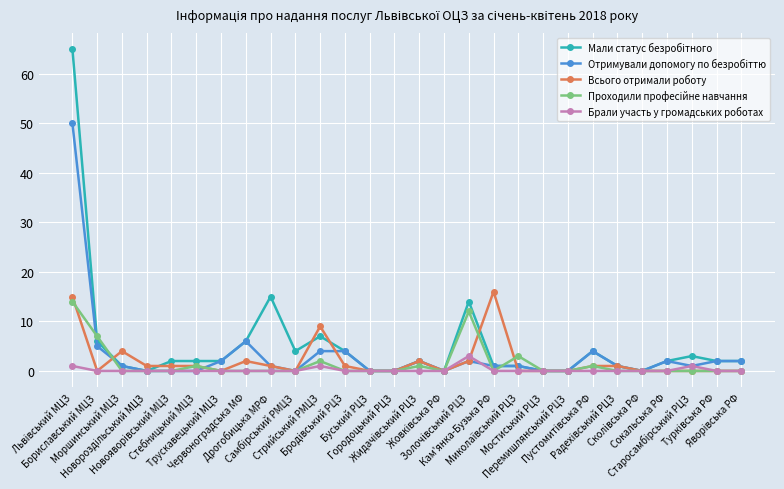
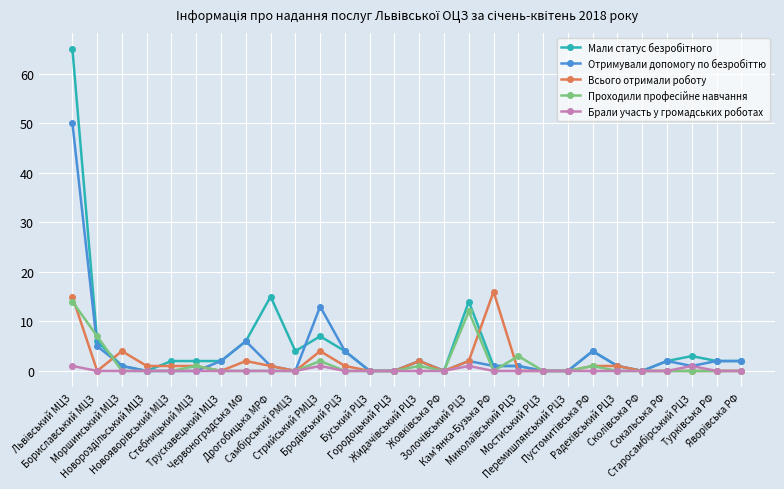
  {
    "Мали статус безробітного": {
      "Львівський МЦЗ": 65,
      "Бориславський МЦЗ": 6,
      "Новояворівський МЦЗ": 2,
      "Стебницький МЦЗ": 2,
      "Дрогобицька МРФ": 15,
      "Самбірський РМЦЗ": 4,
      "Стрийський РМЦЗ": 7,
      "Золочівський РЦЗ": 14,
      "Старосамбірський РЦЗ": 3
    },
    "Отримували допомогу по безробіттю": {
      "Львівський МЦЗ": 50,
      "Бориславський МЦЗ": 5,
-     "Стрийський РМЦЗ": 4
+     "Стрийський РМЦЗ": 13
    },
    "Всього отримали роботу": {
      "Львівський МЦЗ": 15,
      "Моршинський МЦЗ": 4,
      "Новороздільський МЦЗ": 1,
      "Новояворівський МЦЗ": 1,
      "Червоноградська МФ": 2,
-     "Стрийський РМЦЗ": 9,
+     "Стрийський РМЦЗ": 4,
      "Бродівський РЦЗ": 1,
      "Кам'янка-Бузька РФ": 16
    },
    "Проходили професійне навчання": {
      "Львівський МЦЗ": 14,
      "Бориславський МЦЗ": 7,
      "Стрийський РМЦЗ": 2,
      "Жидачівський РЦЗ": 1,
      "Золочівський РЦЗ": 12,
      "Миколаївський РЦЗ": 3
    },
    "Брали участь у громадських роботах": {
      "Львівський МЦЗ": 1,
      "Стрийський РМЦЗ": 1,
      "Жидачівський РЦЗ": 0,
-     "Золочівський РЦЗ": 3,
+     "Золочівський РЦЗ": 1,
      "Пустомитівська РФ": 0
    }
  }
